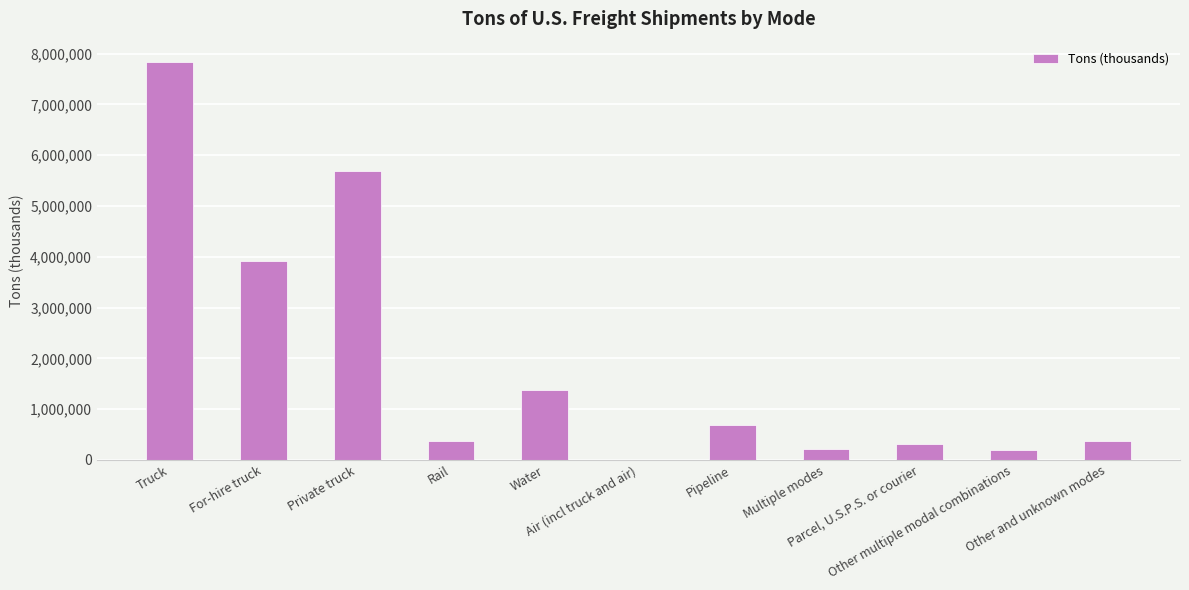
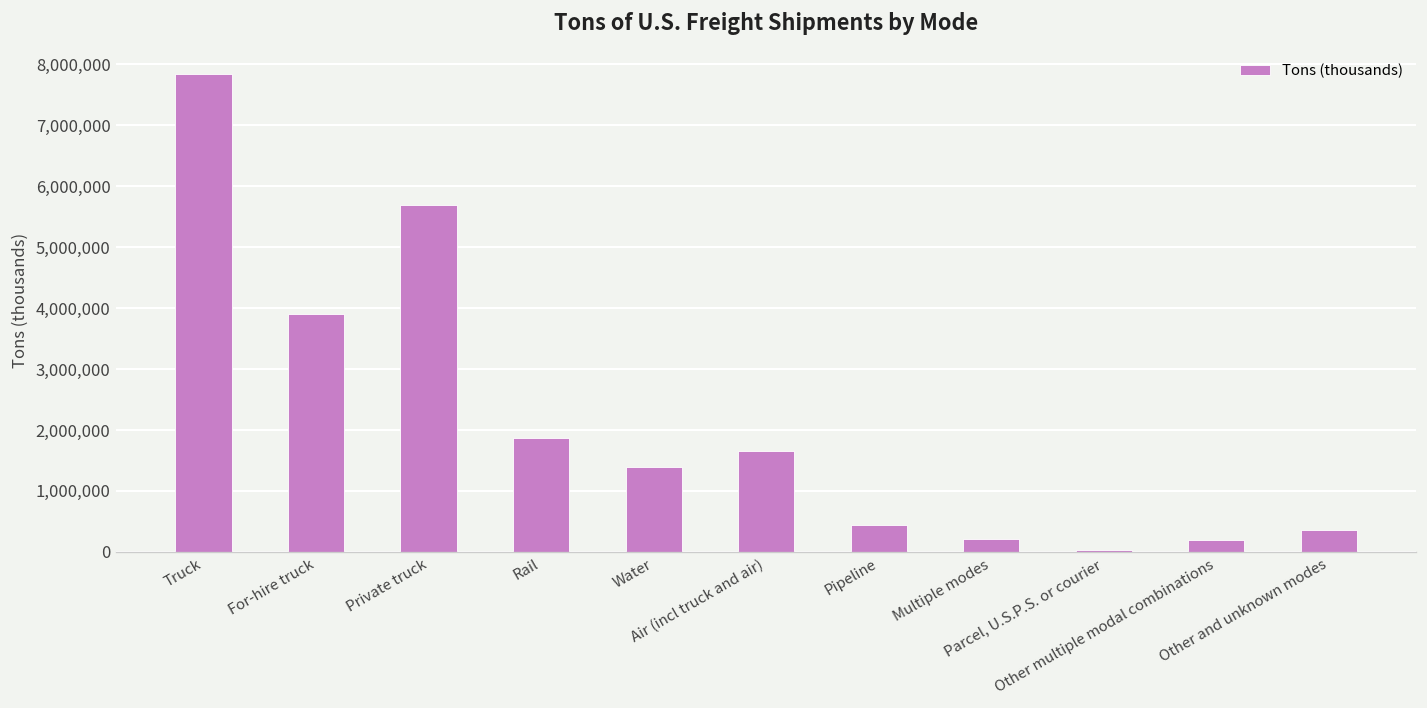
  {
    "Truck": "7,800,000",
    "For-hire truck": "3,900,000",
    "Private truck": "5,700,000",
-   "Rail": "400,000",
+   "Rail": "1,900,000",
    "Water": "1,400,000",
-   "Air (incl truck and air)": "0",
-   "Pipeline": "700,000",
+   "Air (incl truck and air)": "1,700,000",
+   "Pipeline": "400,000",
    "Multiple modes": "200,000",
-   "Parcel, U.S.P.S. or courier": "300,000",
+   "Parcel, U.S.P.S. or courier": "0",
    "Other multiple modal combinations": "200,000",
    "Other and unknown modes": "400,000"
  }
